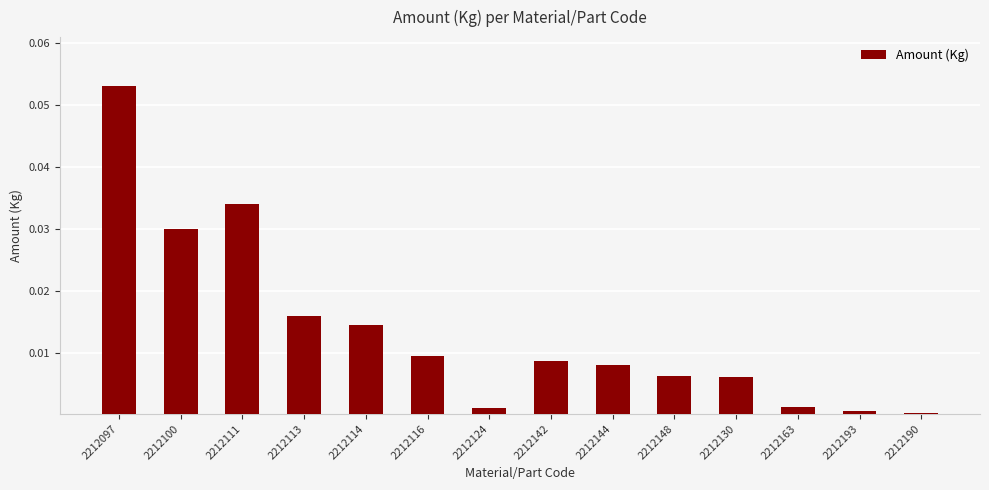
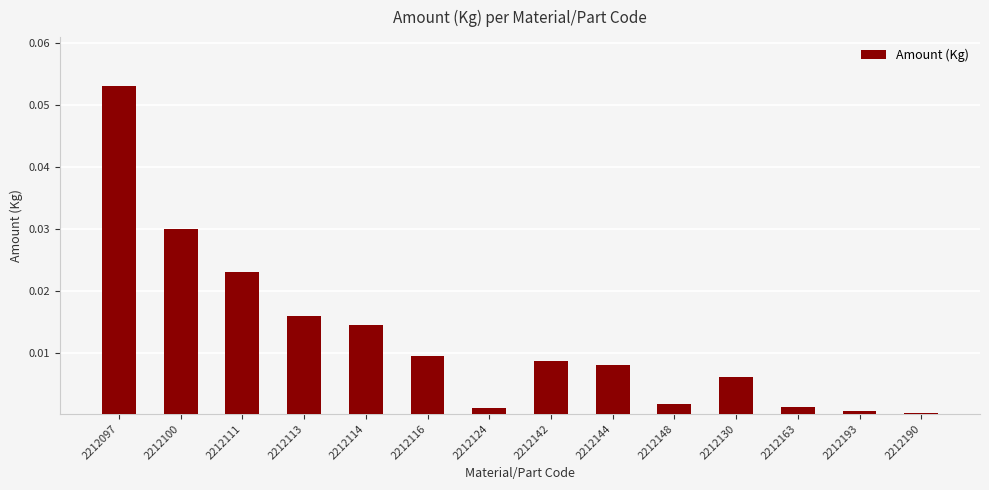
  {
    "2212097": 0.053,
    "2212100": 0.030,
-   "2212111": 0.034,
+   "2212111": 0.023,
    "2212113": 0.016,
    "2212114": 0.015,
    "2212116": 0.010,
    "2212124": 0.001,
    "2212142": 0.009,
    "2212144": 0.008,
-   "2212148": 0.006,
+   "2212148": 0.002,
    "2212130": 0.006,
    "2212163": 0.001,
    "2212193": 0.001
  }
